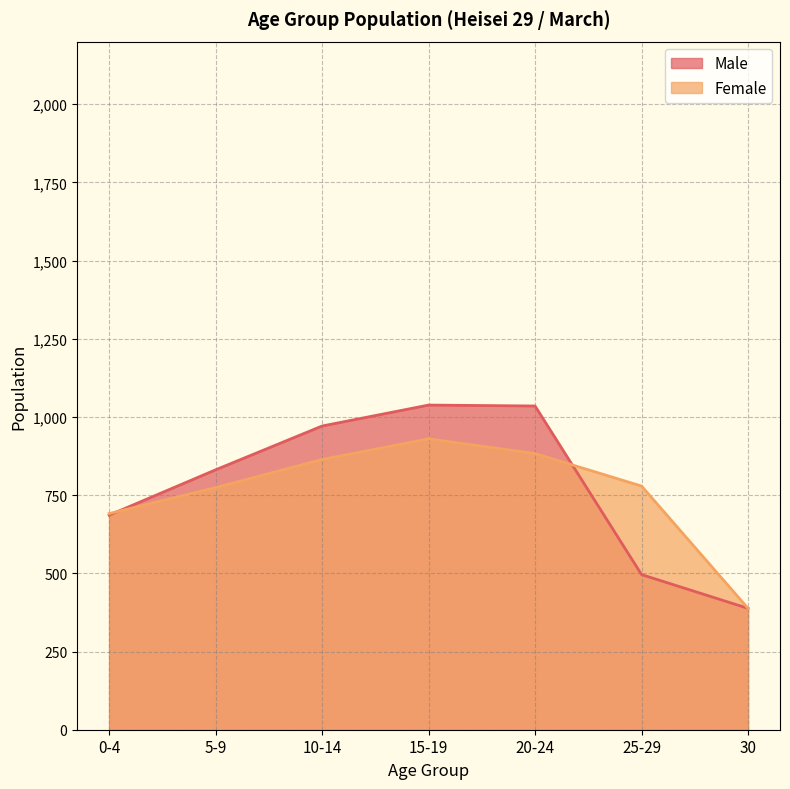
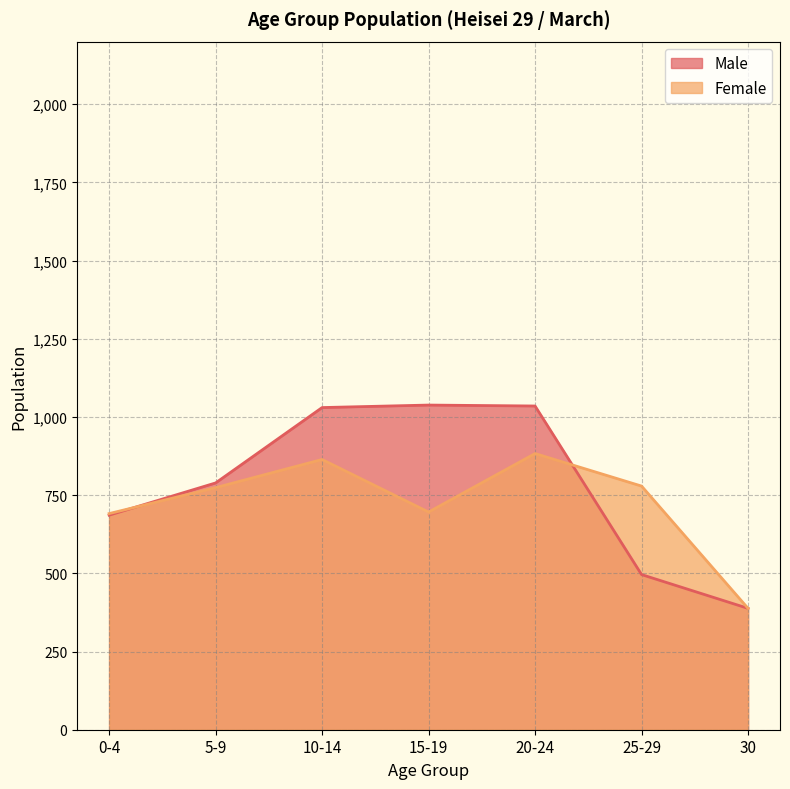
  {
    "Male": {
-     "5-9": "830",
-     "10-14": "970",
+     "5-9": "790",
+     "10-14": "1,030",
      "15-19": "1,040",
      "20-24": "1,040",
      "25-29": "500"
    },
    "Female": {
      "5-9": "770",
      "10-14": "860",
-     "15-19": "930",
+     "15-19": "700",
      "20-24": "880",
      "25-29": "780"
    }
  }
